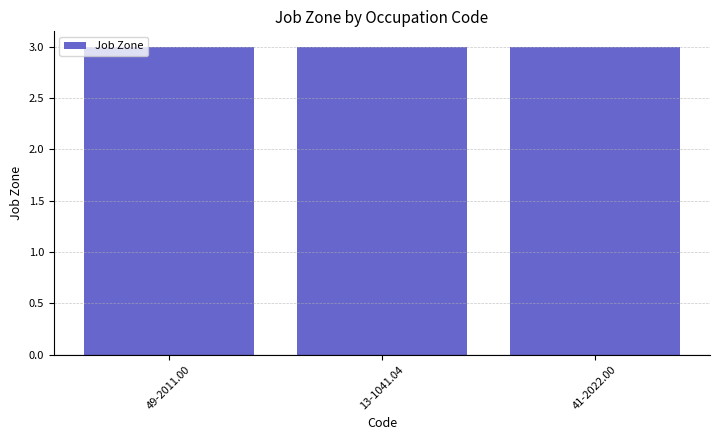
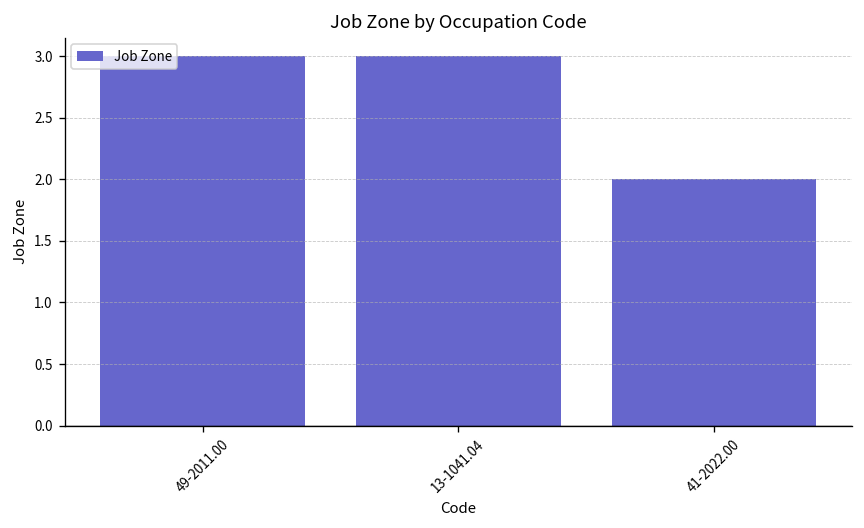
  {
    "49-2011.00": 3,
    "13-1041.04": 3,
-   "41-2022.00": 3
+   "41-2022.00": 2
  }
